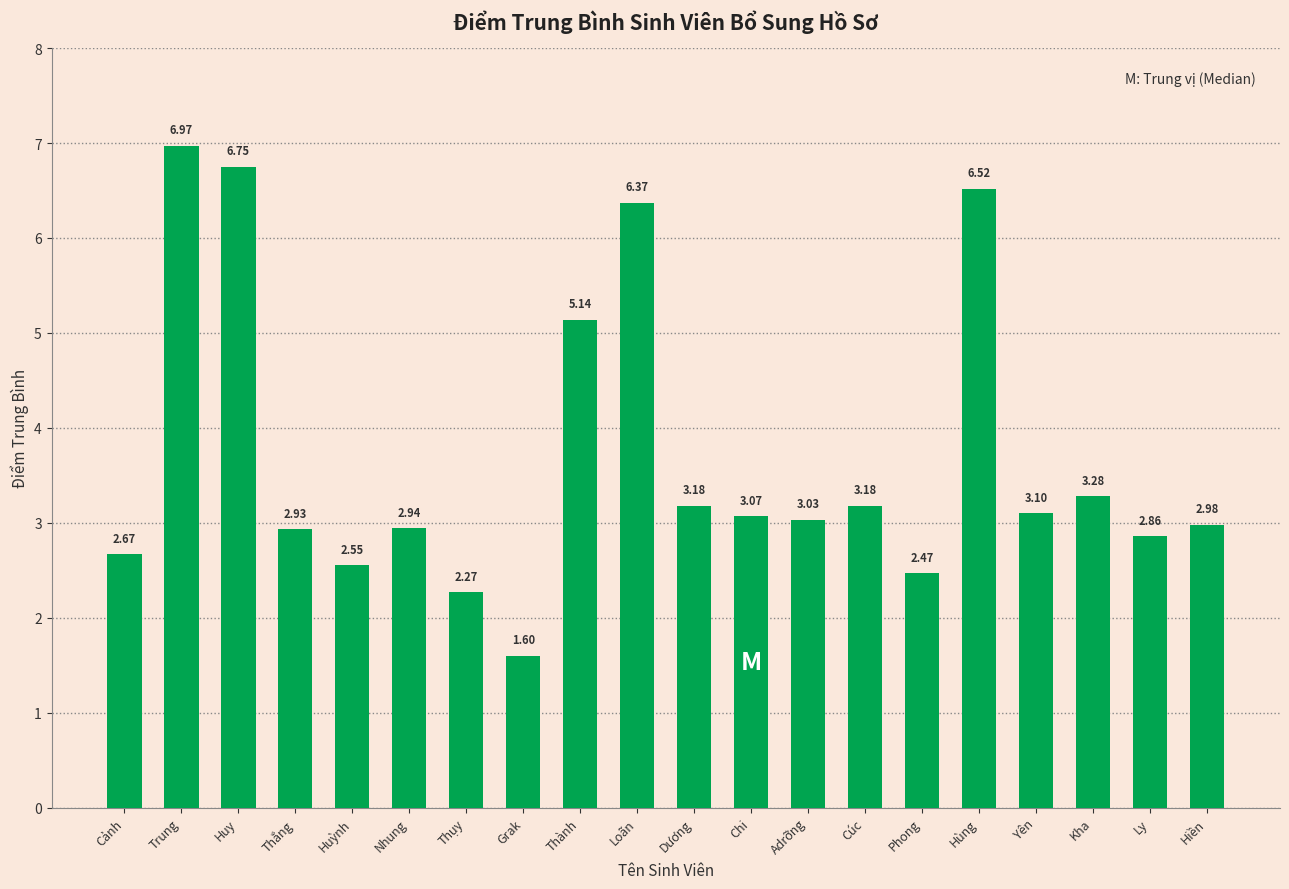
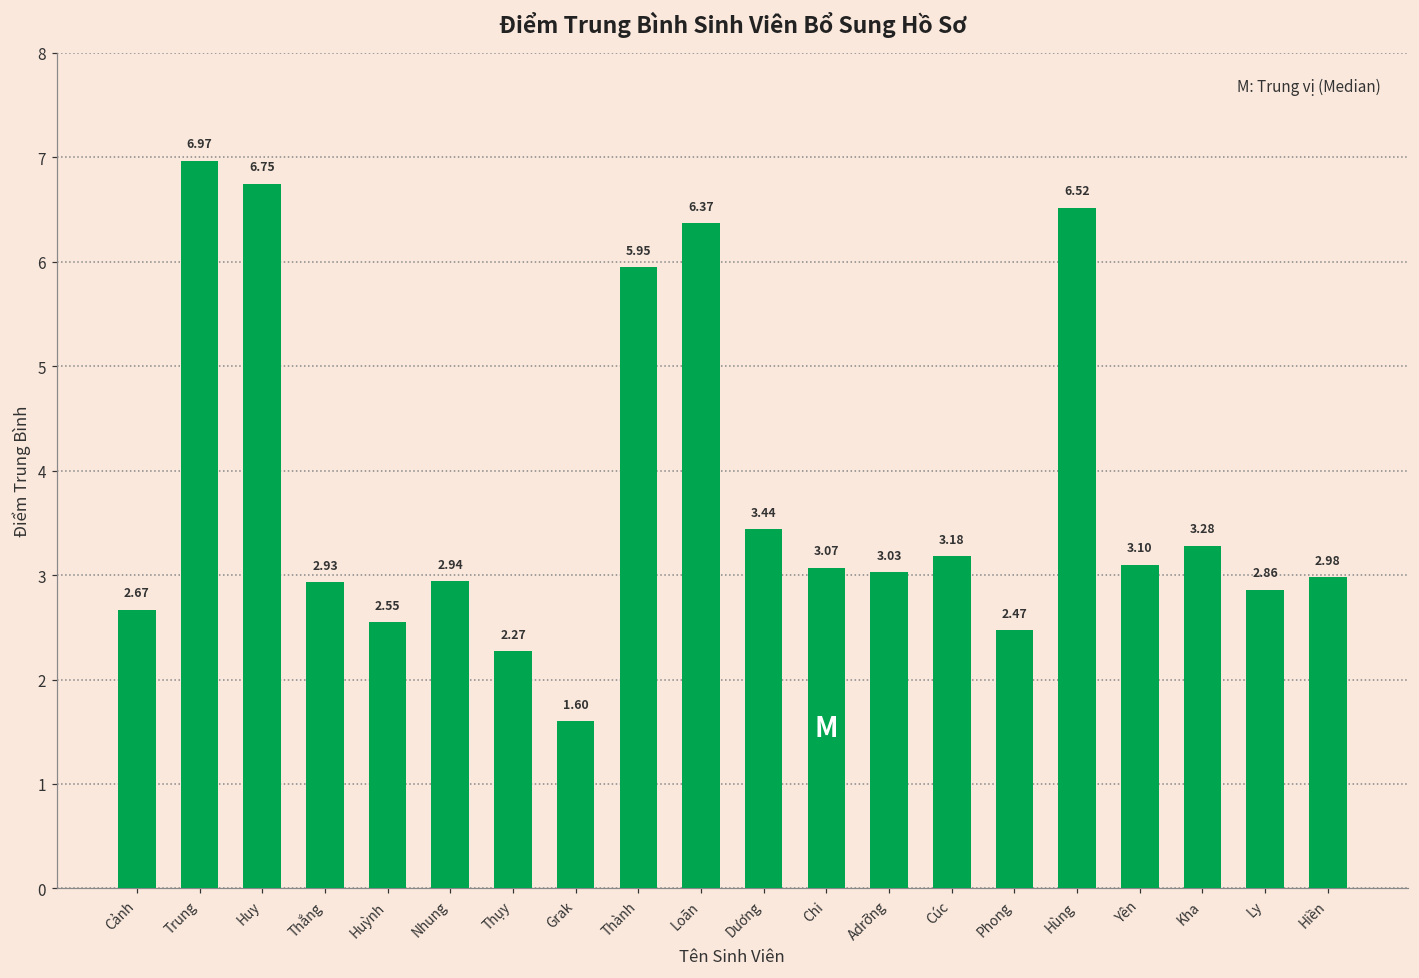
  {
    "Cảnh": 2.67,
    "Trung": 6.97,
    "Huy": 6.75,
    "Thắng": 2.93,
    "Huỳnh": 2.55,
    "Nhung": 2.94,
    "Thụy": 2.27,
    "Grak": 1.60,
-   "Thành": 5.14,
+   "Thành": 5.95,
    "Loãn": 6.37,
-   "Dương": 3.18,
+   "Dương": 3.44,
    "Chi": 3.07,
    "Adrỡng": 3.03,
    "Cúc": 3.18,
    "Phong": 2.47,
    "Hùng": 6.52,
    "Yên": 3.10,
    "Kha": 3.28,
    "Ly": 2.86,
    "Hiền": 2.98
  }
